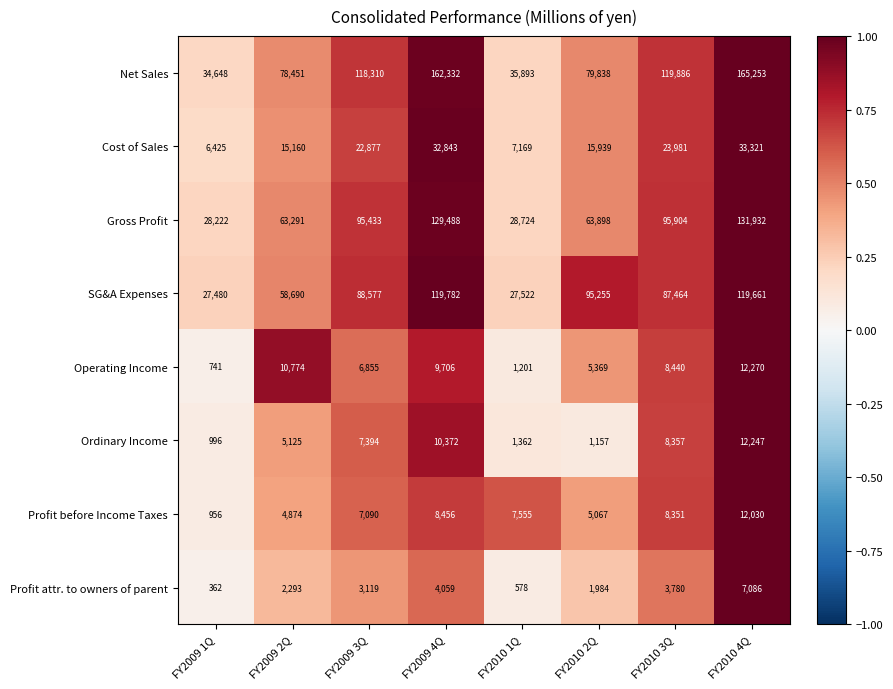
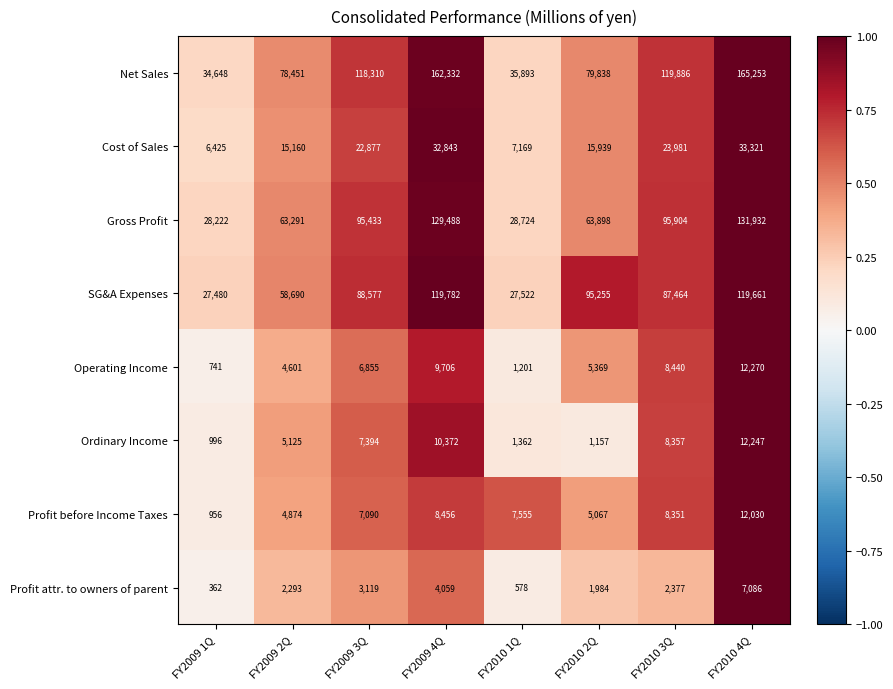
  {
    "Net Sales": {
      "FY2009 1Q": "34,648",
      "FY2009 2Q": "78,451",
      "FY2009 3Q": "118,310",
      "FY2009 4Q": "162,332",
      "FY2010 1Q": "35,893",
      "FY2010 2Q": "79,838",
      "FY2010 3Q": "119,886",
      "FY2010 4Q": "165,253"
    },
    "Cost of Sales": {
      "FY2009 1Q": "6,425",
      "FY2009 2Q": "15,160",
      "FY2009 3Q": "22,877",
      "FY2009 4Q": "32,843",
      "FY2010 1Q": "7,169",
      "FY2010 2Q": "15,939",
      "FY2010 3Q": "23,981",
      "FY2010 4Q": "33,321"
    },
    "Gross Profit": {
      "FY2009 1Q": "28,222",
      "FY2009 2Q": "63,291",
      "FY2009 3Q": "95,433",
      "FY2009 4Q": "129,488",
      "FY2010 1Q": "28,724",
      "FY2010 2Q": "63,898",
      "FY2010 3Q": "95,904",
      "FY2010 4Q": "131,932"
    },
    "SG&A Expenses": {
      "FY2009 1Q": "27,480",
      "FY2009 2Q": "58,690",
      "FY2009 3Q": "88,577",
      "FY2009 4Q": "119,782",
      "FY2010 1Q": "27,522",
      "FY2010 2Q": "95,255",
      "FY2010 3Q": "87,464",
      "FY2010 4Q": "119,661"
    },
    "Operating Income": {
      "FY2009 1Q": "741",
-     "FY2009 2Q": "10,774",
+     "FY2009 2Q": "4,601",
      "FY2009 3Q": "6,855",
      "FY2009 4Q": "9,706",
      "FY2010 1Q": "1,201",
      "FY2010 2Q": "5,369",
      "FY2010 3Q": "8,440",
      "FY2010 4Q": "12,270"
    },
    "Ordinary Income": {
      "FY2009 1Q": "996",
      "FY2009 2Q": "5,125",
      "FY2009 3Q": "7,394",
      "FY2009 4Q": "10,372",
      "FY2010 1Q": "1,362",
      "FY2010 2Q": "1,157",
      "FY2010 3Q": "8,357",
      "FY2010 4Q": "12,247"
    },
    "Profit before Income Taxes": {
      "FY2009 1Q": "956",
      "FY2009 2Q": "4,874",
      "FY2009 3Q": "7,090",
      "FY2009 4Q": "8,456",
      "FY2010 1Q": "7,555",
      "FY2010 2Q": "5,067",
      "FY2010 3Q": "8,351",
      "FY2010 4Q": "12,030"
    },
    "Profit attr. to owners of parent": {
      "FY2009 1Q": "362",
      "FY2009 2Q": "2,293",
      "FY2009 3Q": "3,119",
      "FY2009 4Q": "4,059",
      "FY2010 1Q": "578",
      "FY2010 2Q": "1,984",
-     "FY2010 3Q": "3,780",
+     "FY2010 3Q": "2,377",
      "FY2010 4Q": "7,086"
    }
  }
